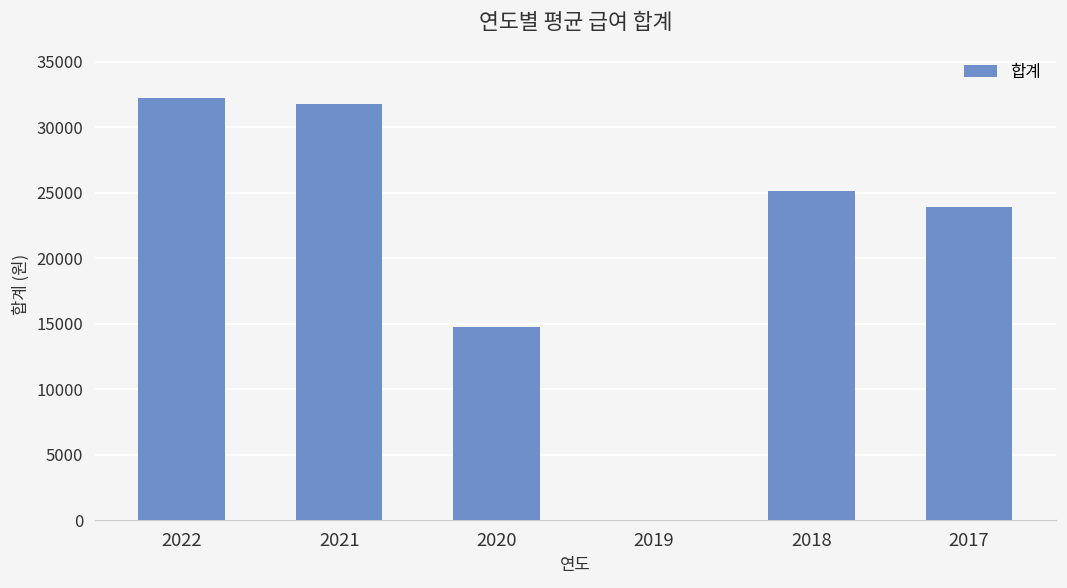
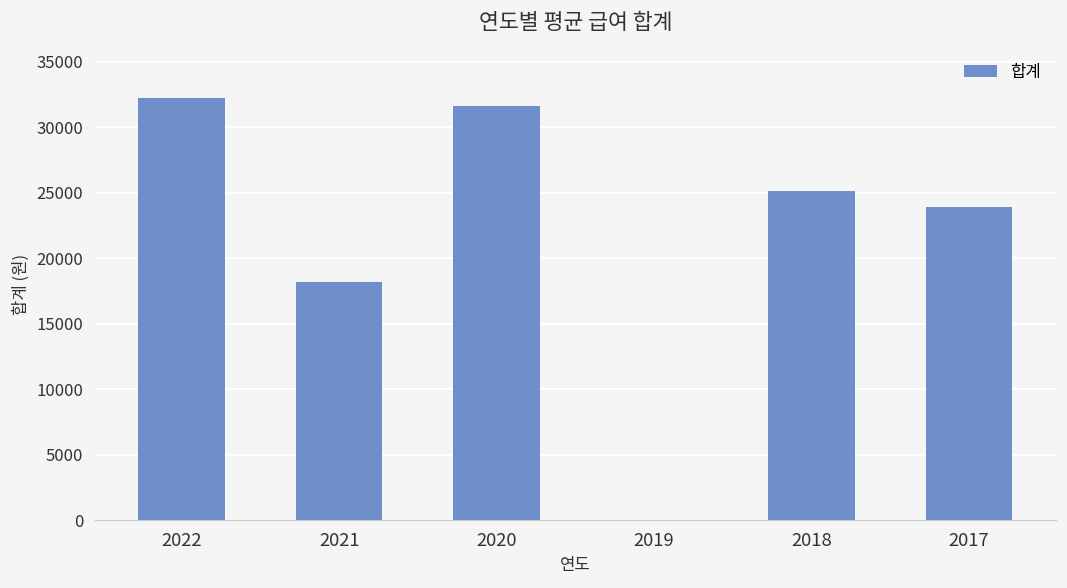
  {
    "2022": 32200,
-   "2021": 31800,
-   "2020": 14800,
+   "2021": 18200,
+   "2020": 31600,
    "2019": 0,
    "2018": 25100,
    "2017": 23900
  }
